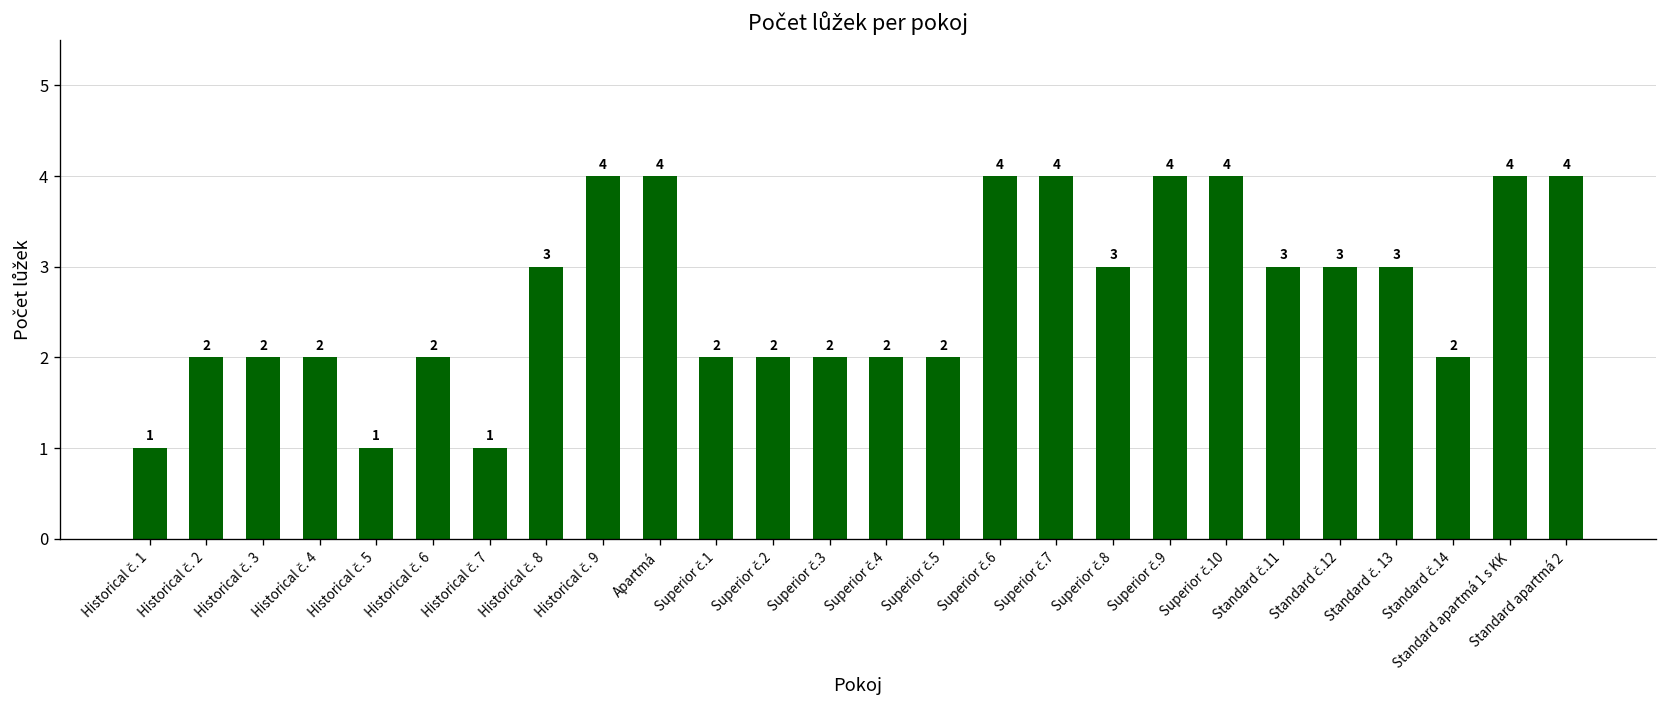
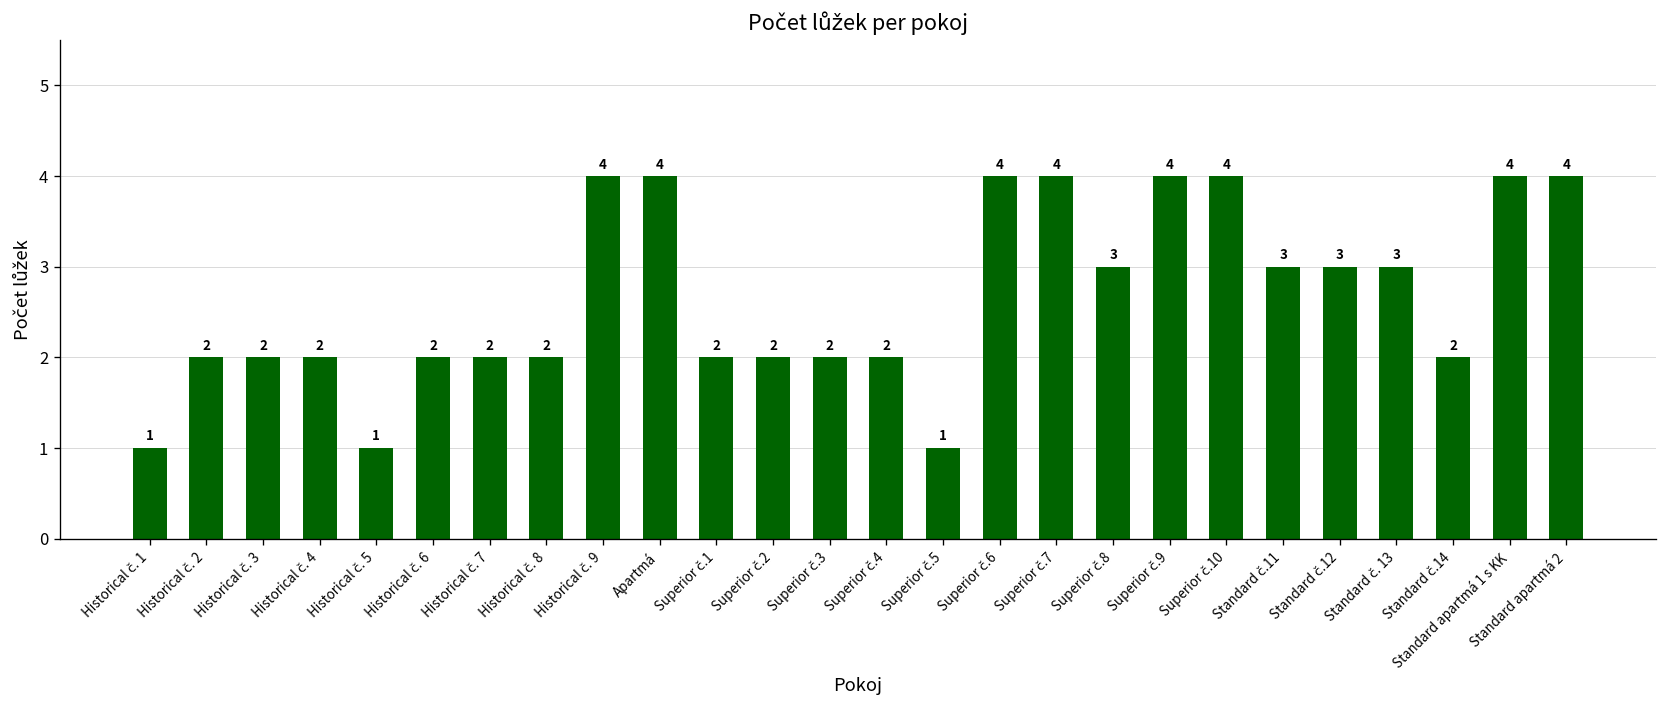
  {
    "Historical č. 1": 1,
    "Historical č. 2": 2,
    "Historical č. 3": 2,
    "Historical č. 4": 2,
    "Historical č. 5": 1,
    "Historical č. 6": 2,
-   "Historical č. 7": 1,
-   "Historical č. 8": 3,
+   "Historical č. 7": 2,
+   "Historical č. 8": 2,
    "Historical č. 9": 4,
    "Apartmá": 4,
    "Superior č.1": 2,
    "Superior č.2": 2,
    "Superior č.3": 2,
    "Superior č.4": 2,
-   "Superior č.5": 2,
+   "Superior č.5": 1,
    "Superior č.6": 4,
    "Superior č.7": 4,
    "Superior č.8": 3,
    "Superior č.9": 4,
    "Superior č.10": 4,
    "Standard č.11": 3,
    "Standard č.12": 3,
    "Standard č. 13": 3,
    "Standard č.14": 2,
    "Standard apartmá 1 s KK": 4,
    "Standard apartmá 2": 4
  }
